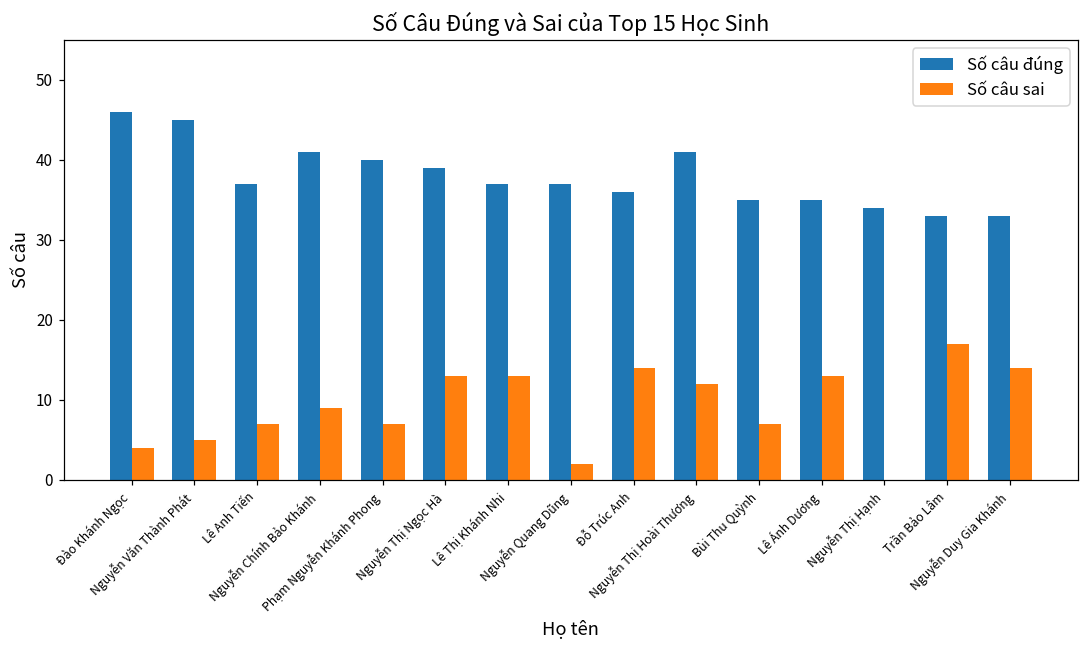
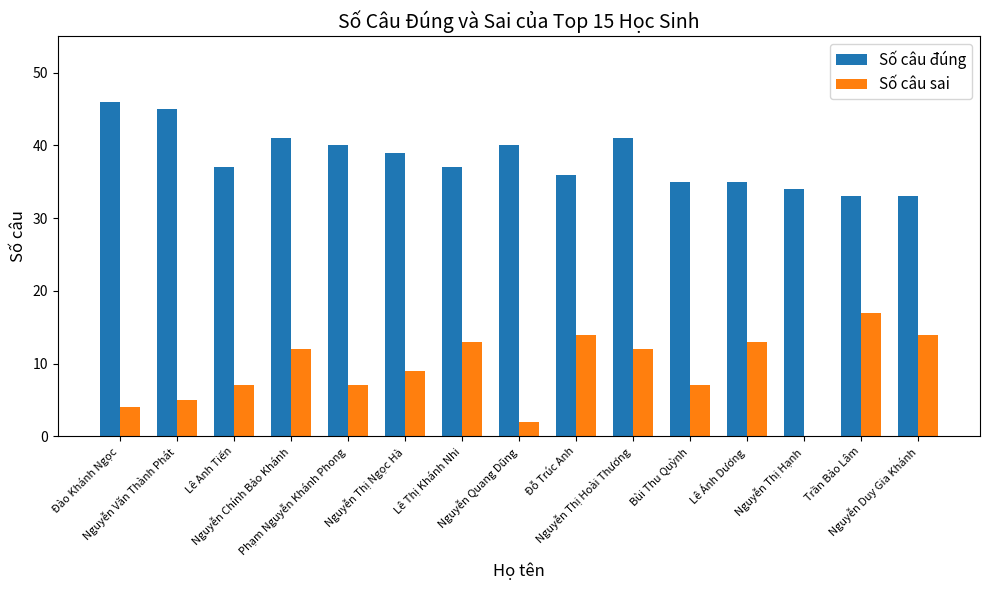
  {
    "Số câu đúng": {
      "Đào Khánh Ngọc": 46,
      "Nguyễn Văn Thành Phát": 45,
      "Lê Anh Tiến": 37,
      "Nguyễn Chính Bảo Khánh": 41,
      "Phạm Nguyễn Khánh Phong": 40,
      "Nguyễn Thị Ngọc Hà": 39,
      "Lê Thị Khánh Nhi": 37,
-     "Nguyễn Quang Dũng": 37,
+     "Nguyễn Quang Dũng": 40,
      "Đỗ Trúc Anh": 36,
      "Nguyễn Thị Hoài Thương": 41,
      "Bùi Thu Quỳnh": 35,
      "Lê Ánh Dương": 35,
      "Nguyễn Thị Hạnh": 34,
      "Trần Bảo Lâm": 33,
      "Nguyễn Duy Gia Khánh": 33
    },
    "Số câu sai": {
      "Đào Khánh Ngọc": 4,
      "Nguyễn Văn Thành Phát": 5,
      "Lê Anh Tiến": 7,
-     "Nguyễn Chính Bảo Khánh": 9,
+     "Nguyễn Chính Bảo Khánh": 12,
      "Phạm Nguyễn Khánh Phong": 7,
-     "Nguyễn Thị Ngọc Hà": 13,
+     "Nguyễn Thị Ngọc Hà": 9,
      "Lê Thị Khánh Nhi": 13,
      "Nguyễn Quang Dũng": 2,
      "Đỗ Trúc Anh": 14,
      "Nguyễn Thị Hoài Thương": 12,
      "Bùi Thu Quỳnh": 7,
      "Lê Ánh Dương": 13,
      "Nguyễn Thị Hạnh": 0,
      "Trần Bảo Lâm": 17,
      "Nguyễn Duy Gia Khánh": 14
    }
  }
